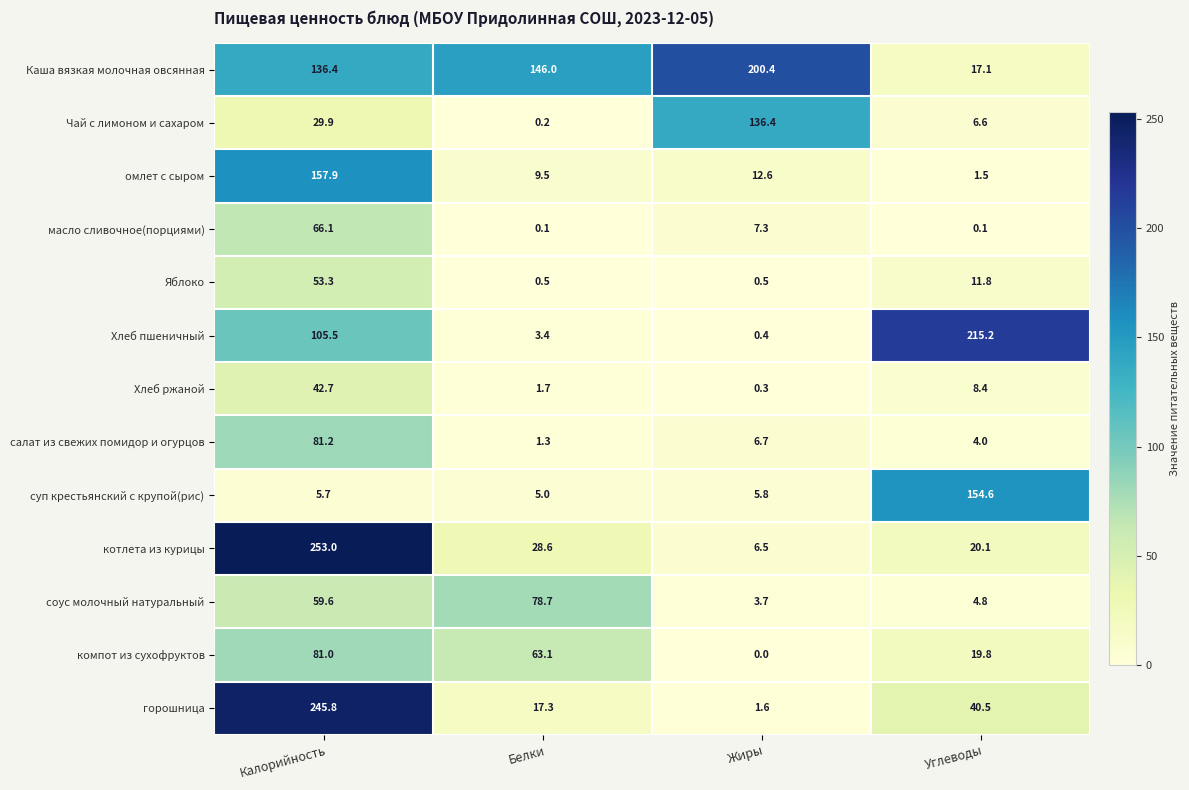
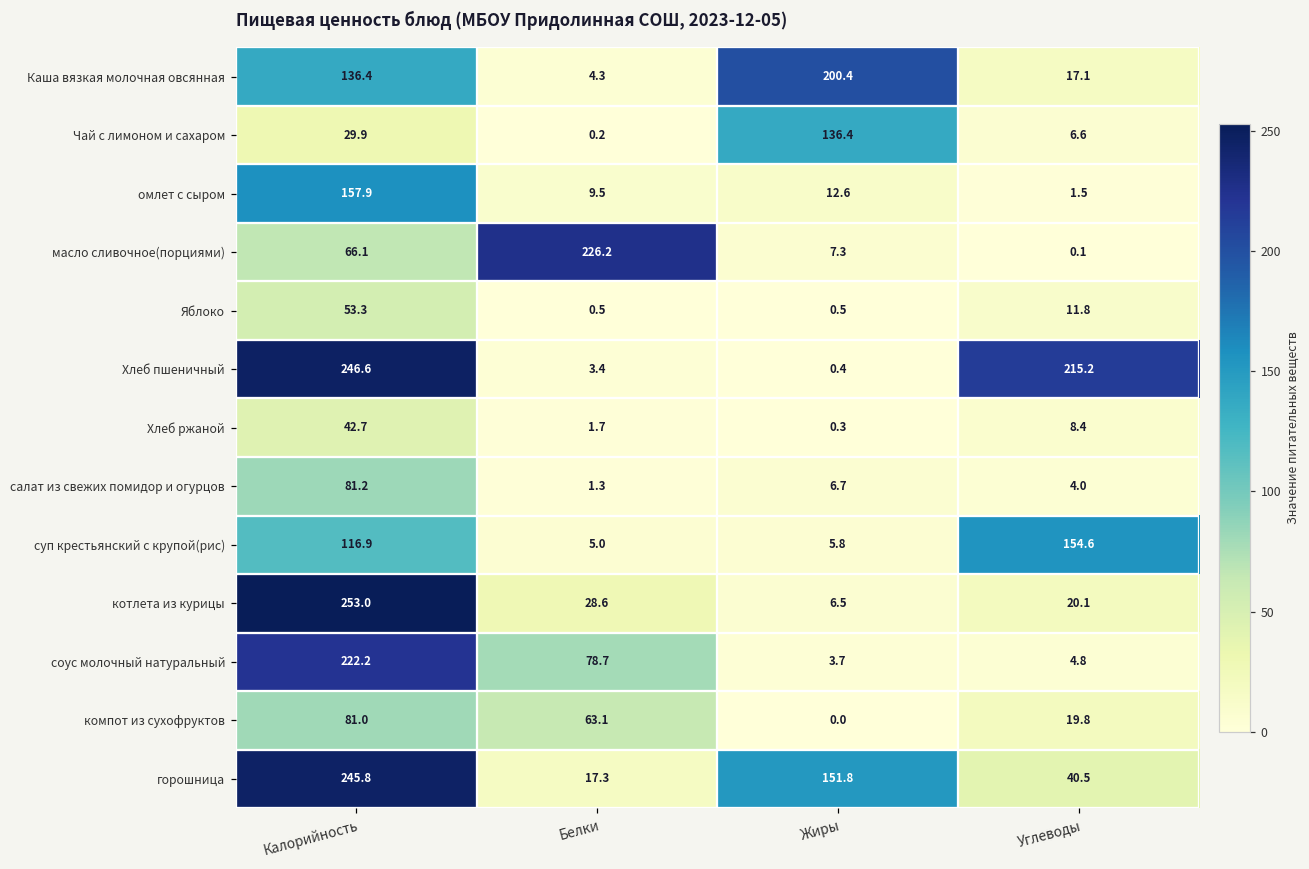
  {
    "Каша вязкая молочная овсянная": {
      "Калорийность": 136.4,
-     "Белки": 146.0,
+     "Белки": 4.3,
      "Жиры": 200.4,
      "Углеводы": 17.1
    },
    "Чай с лимоном и сахаром": {
      "Калорийность": 29.9,
      "Белки": 0.2,
      "Жиры": 136.4,
      "Углеводы": 6.6
    },
    "омлет с сыром": {
      "Калорийность": 157.9,
      "Белки": 9.5,
      "Жиры": 12.6,
      "Углеводы": 1.5
    },
    "масло сливочное(порциями)": {
      "Калорийность": 66.1,
-     "Белки": 0.1,
+     "Белки": 226.2,
      "Жиры": 7.3,
      "Углеводы": 0.1
    },
    "Яблоко": {
      "Калорийность": 53.3,
      "Белки": 0.5,
      "Жиры": 0.5,
      "Углеводы": 11.8
    },
    "Хлеб пшеничный": {
-     "Калорийность": 105.5,
+     "Калорийность": 246.6,
      "Белки": 3.4,
      "Жиры": 0.4,
      "Углеводы": 215.2
    },
    "Хлеб ржаной": {
      "Калорийность": 42.7,
      "Белки": 1.7,
      "Жиры": 0.3,
      "Углеводы": 8.4
    },
    "салат из свежих помидор и огурцов": {
      "Калорийность": 81.2,
      "Белки": 1.3,
      "Жиры": 6.7,
      "Углеводы": 4.0
    },
    "суп крестьянский с крупой(рис)": {
-     "Калорийность": 5.7,
+     "Калорийность": 116.9,
      "Белки": 5.0,
      "Жиры": 5.8,
      "Углеводы": 154.6
    },
    "котлета из курицы": {
      "Калорийность": 253.0,
      "Белки": 28.6,
      "Жиры": 6.5,
      "Углеводы": 20.1
    },
    "соус молочный натуральный": {
-     "Калорийность": 59.6,
+     "Калорийность": 222.2,
      "Белки": 78.7,
      "Жиры": 3.7,
      "Углеводы": 4.8
    },
    "компот из сухофруктов": {
      "Калорийность": 81.0,
      "Белки": 63.1,
      "Жиры": 0.0,
      "Углеводы": 19.8
    },
    "горошница": {
      "Калорийность": 245.8,
      "Белки": 17.3,
-     "Жиры": 1.6,
+     "Жиры": 151.8,
      "Углеводы": 40.5
    }
  }
